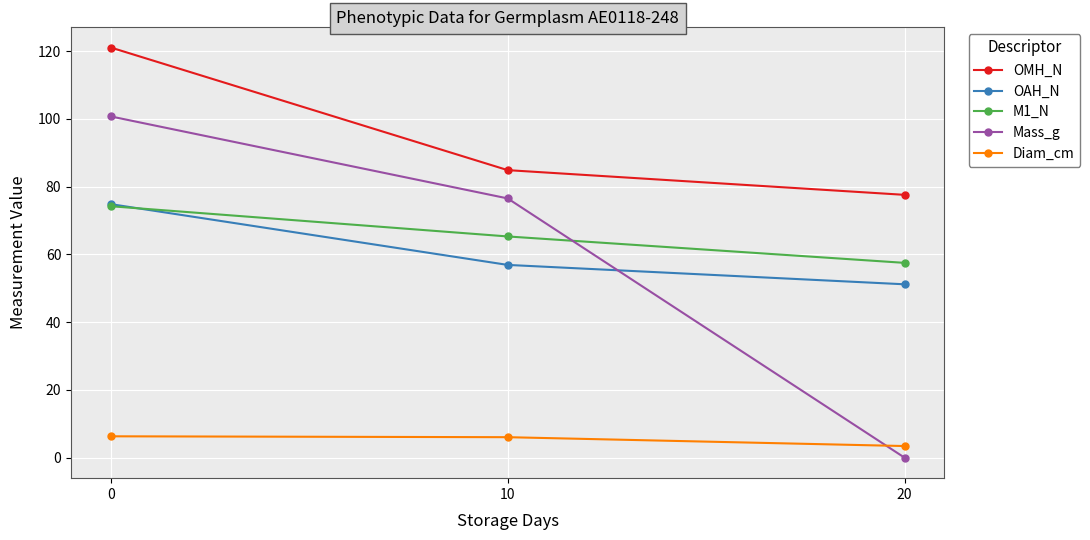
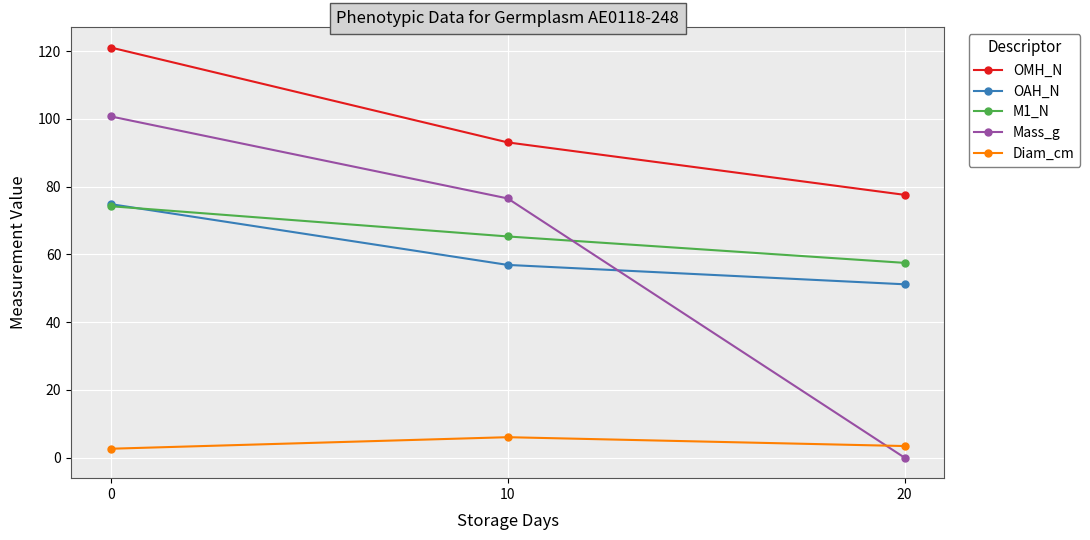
  {
    "OMH_N": {
      "0": 121,
-     "10": 85,
+     "10": 93,
      "20": 78
    },
    "OAH_N": {
      "10": 57,
      "20": 51
    },
    "M1_N": {
      "10": 65,
      "20": 57
    },
    "Mass_g": {
      "0": 101,
      "10": 76,
      "20": 0
    },
    "Diam_cm": {
-     "0": 6,
+     "0": 3,
      "10": 6,
      "20": 3
    }
  }
